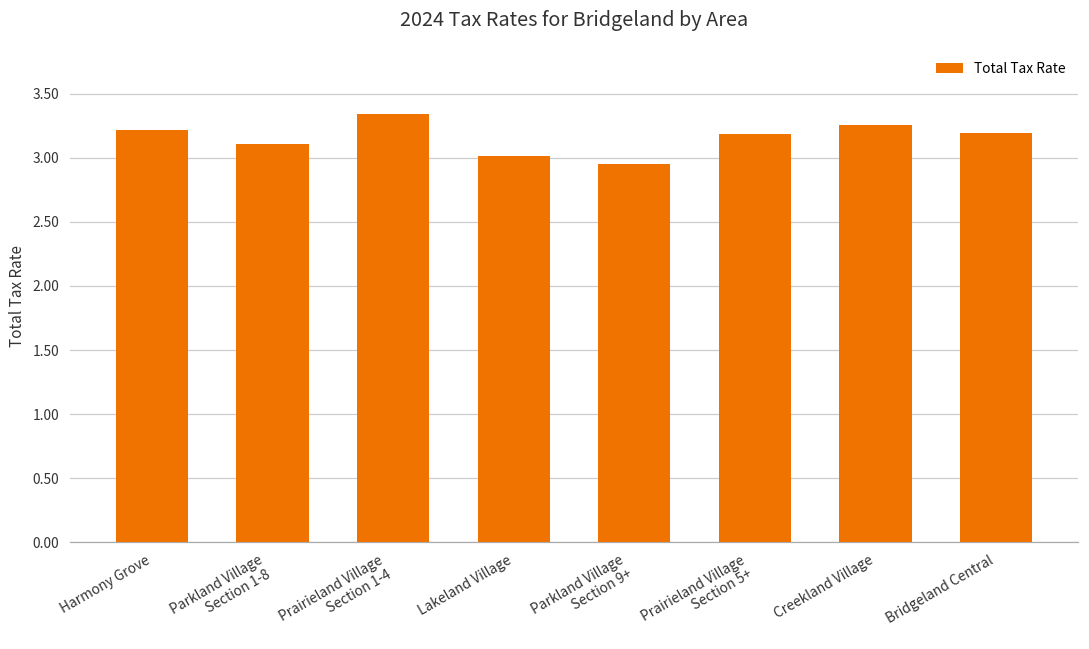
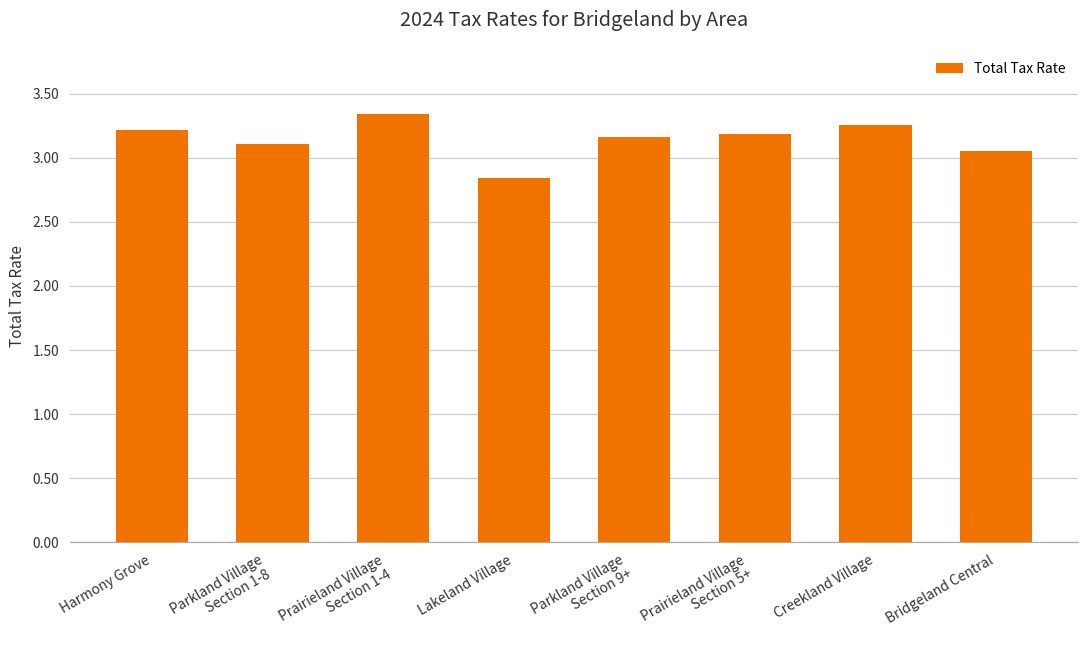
  {
    "Harmony Grove": 3.21,
    "Parkland Village Section 1-8": 3.10,
    "Prairieland Village Section 1-4": 3.34,
-   "Lakeland Village": 3.01,
-   "Parkland Village Section 9+": 2.95,
+   "Lakeland Village": 2.84,
+   "Parkland Village Section 9+": 3.16,
    "Prairieland Village Section 5+": 3.18,
    "Creekland Village": 3.26,
-   "Bridgeland Central": 3.19
+   "Bridgeland Central": 3.05
  }
